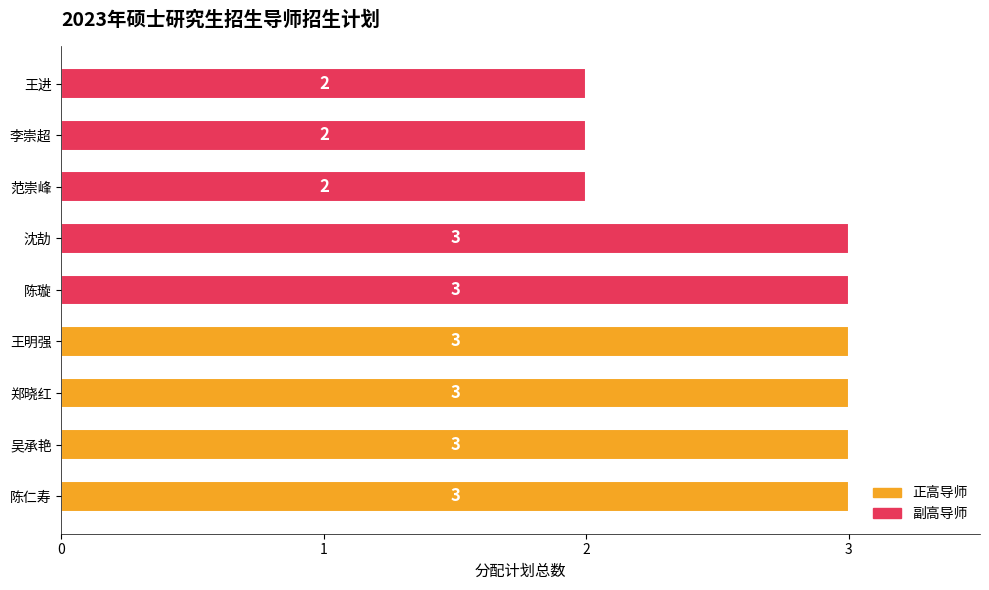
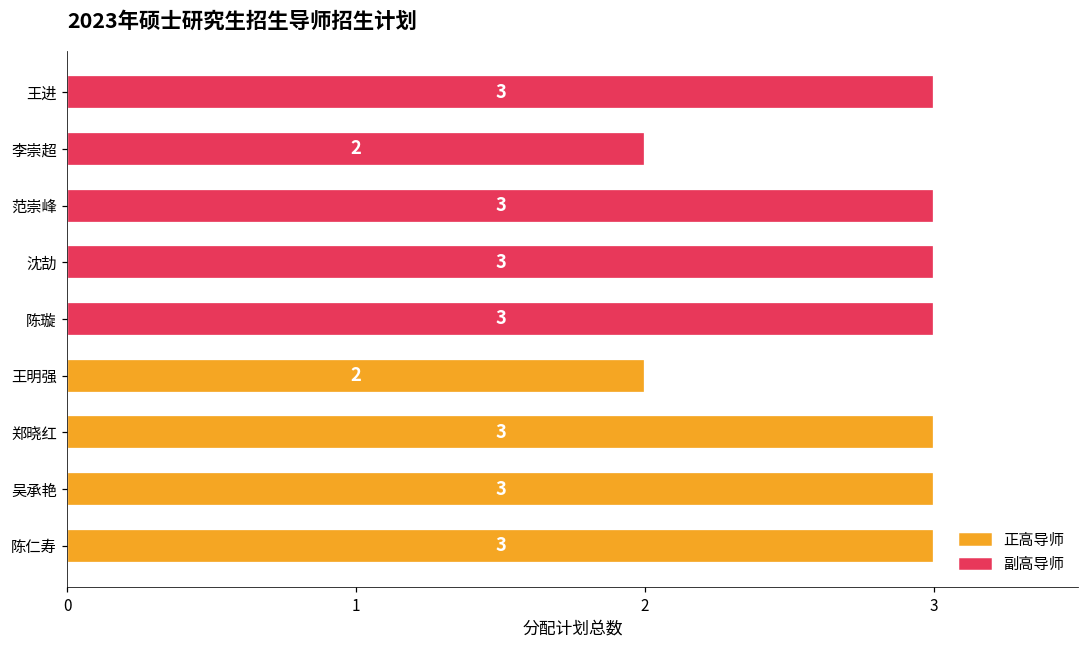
  {
-   "王进": 2,
+   "王进": 3,
    "李崇超": 2,
-   "范崇峰": 2,
+   "范崇峰": 3,
    "沈劼": 3,
    "陈璇": 3,
-   "王明强": 3,
+   "王明强": 2,
    "郑晓红": 3,
    "吴承艳": 3,
    "陈仁寿": 3
  }
